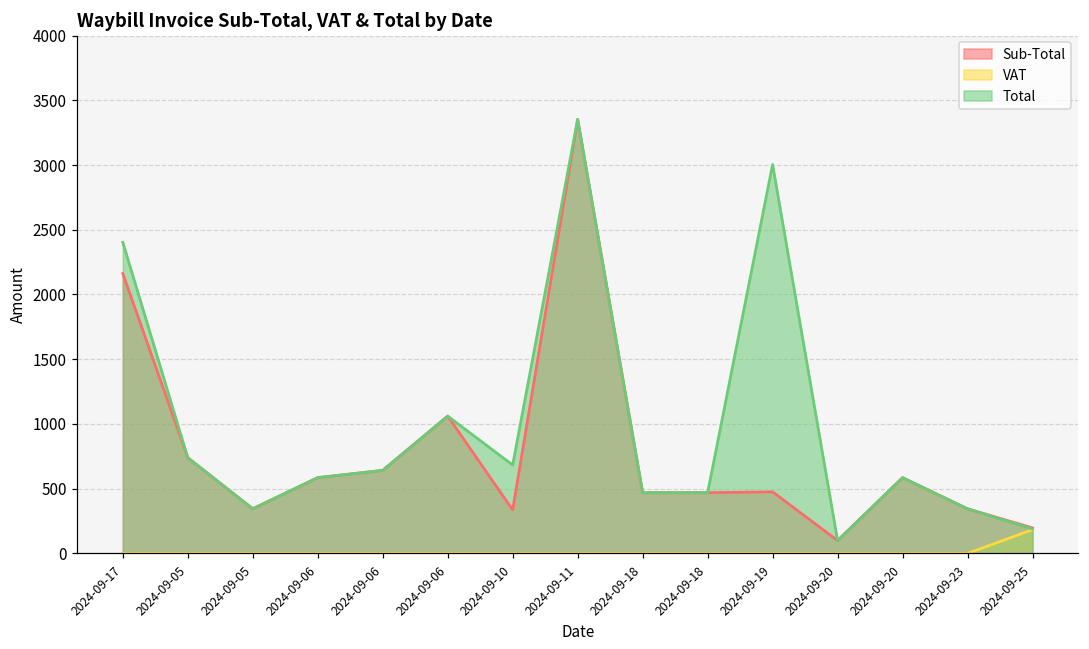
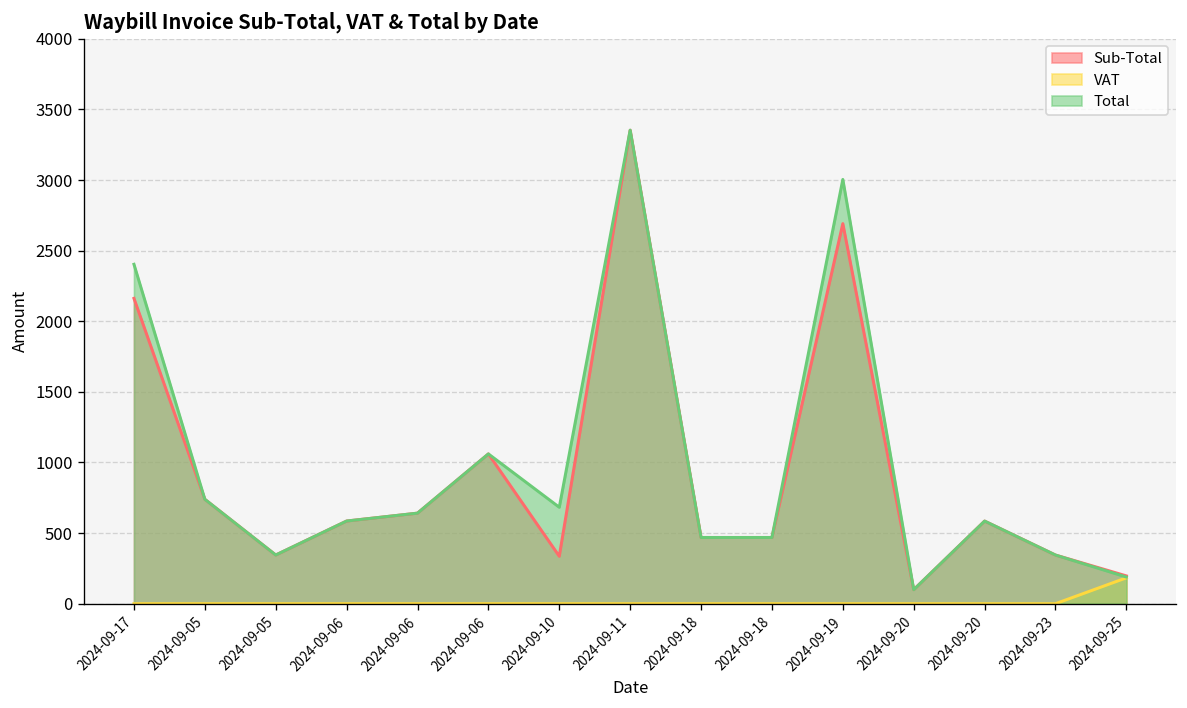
  {
    "Sub-Total": {
      "2024-09-17": 2160,
      "2024-09-10": 340,
-     "2024-09-19": 480
+     "2024-09-19": 2690
    },
    "VAT": {
      "2024-09-17": 0,
      "2024-09-10": 0,
      "2024-09-11": 0,
      "2024-09-19": 0,
      "2024-09-23": 0
    },
    "Total": {
      "2024-09-17": 2400,
      "2024-09-10": 680,
      "2024-09-19": 3000
    }
  }
